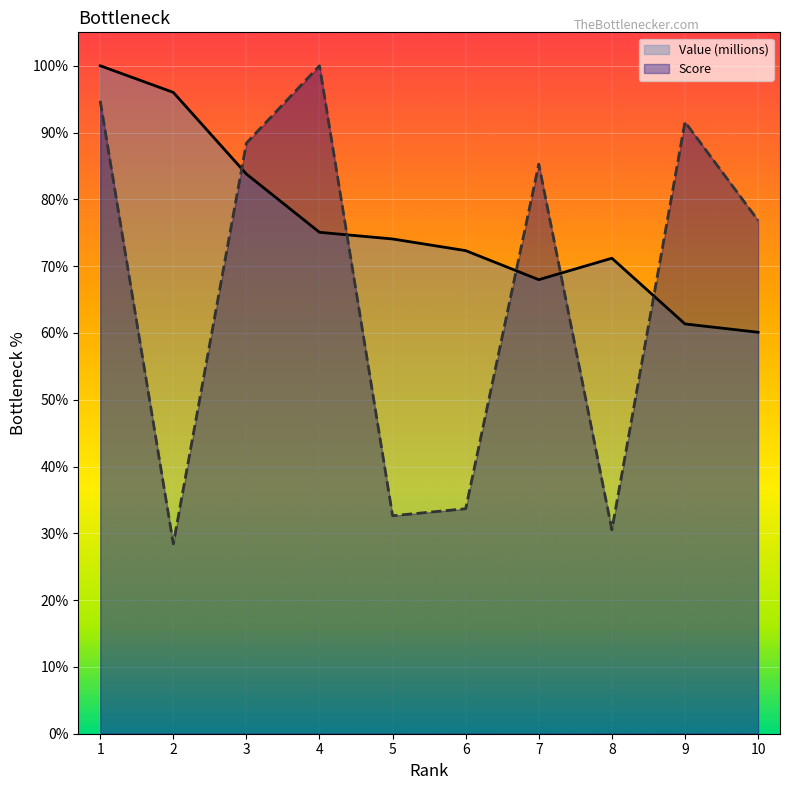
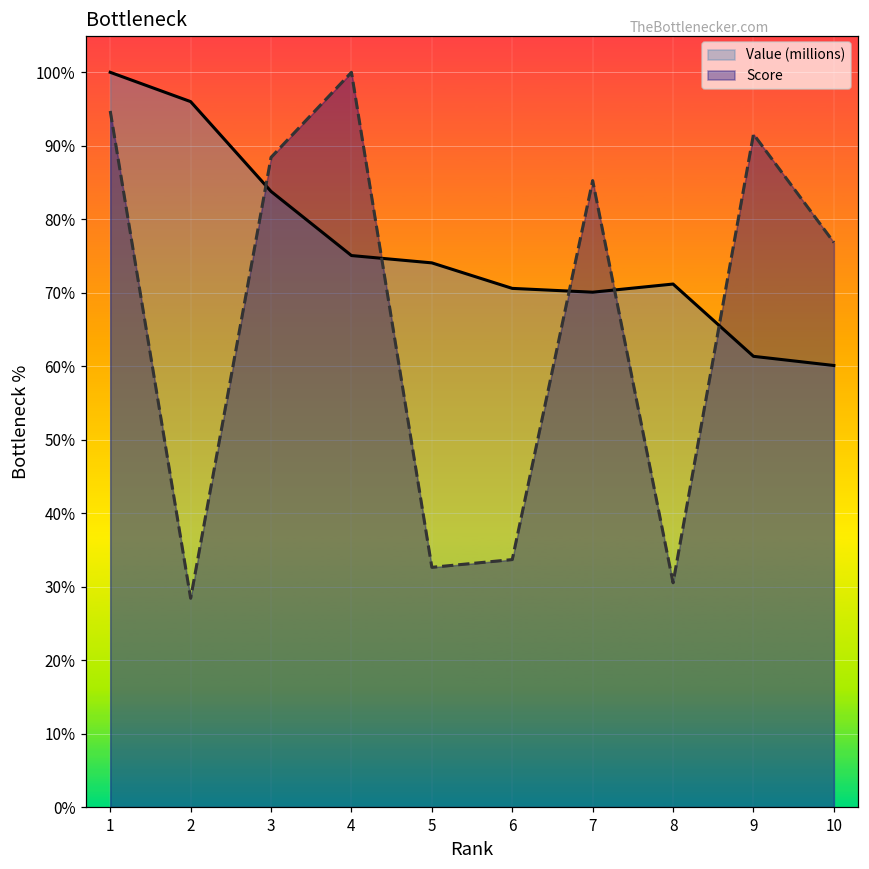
  {
    "Value (millions)": {
      "1": "100%",
      "2": "96%",
      "3": "84%",
      "4": "75%",
      "5": "74%",
-     "6": "72%",
-     "7": "68%",
+     "6": "71%",
+     "7": "70%",
      "8": "71%",
      "9": "61%",
      "10": "60%"
    },
    "Score": {
      "1": "95%",
      "2": "28%",
      "3": "88%",
      "4": "100%",
      "5": "33%",
      "6": "34%",
      "7": "85%",
      "8": "31%",
      "9": "92%",
      "10": "77%"
    }
  }
